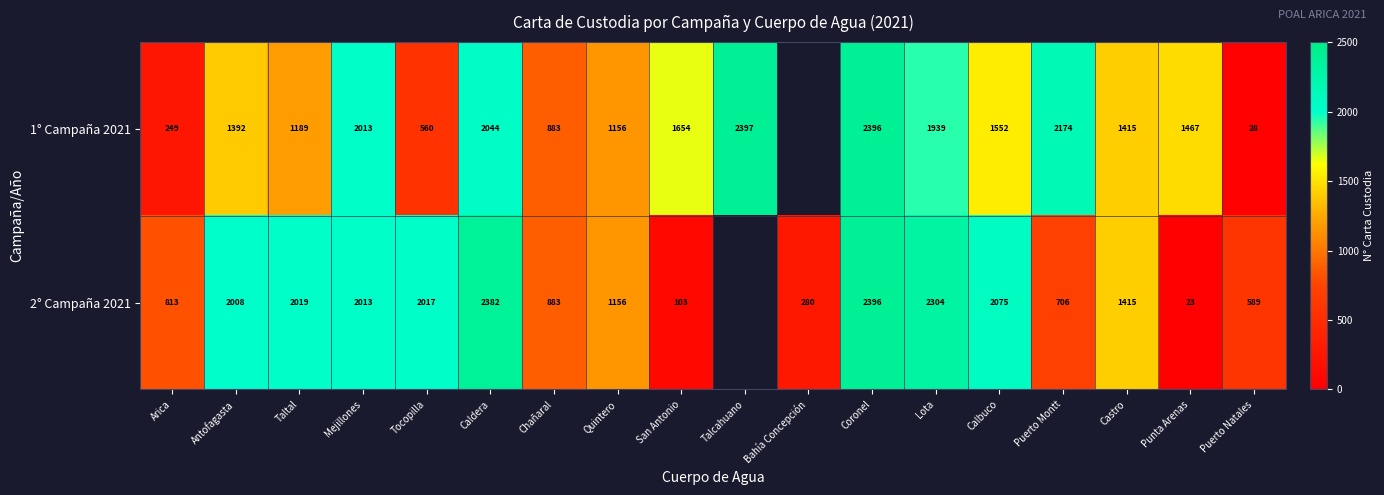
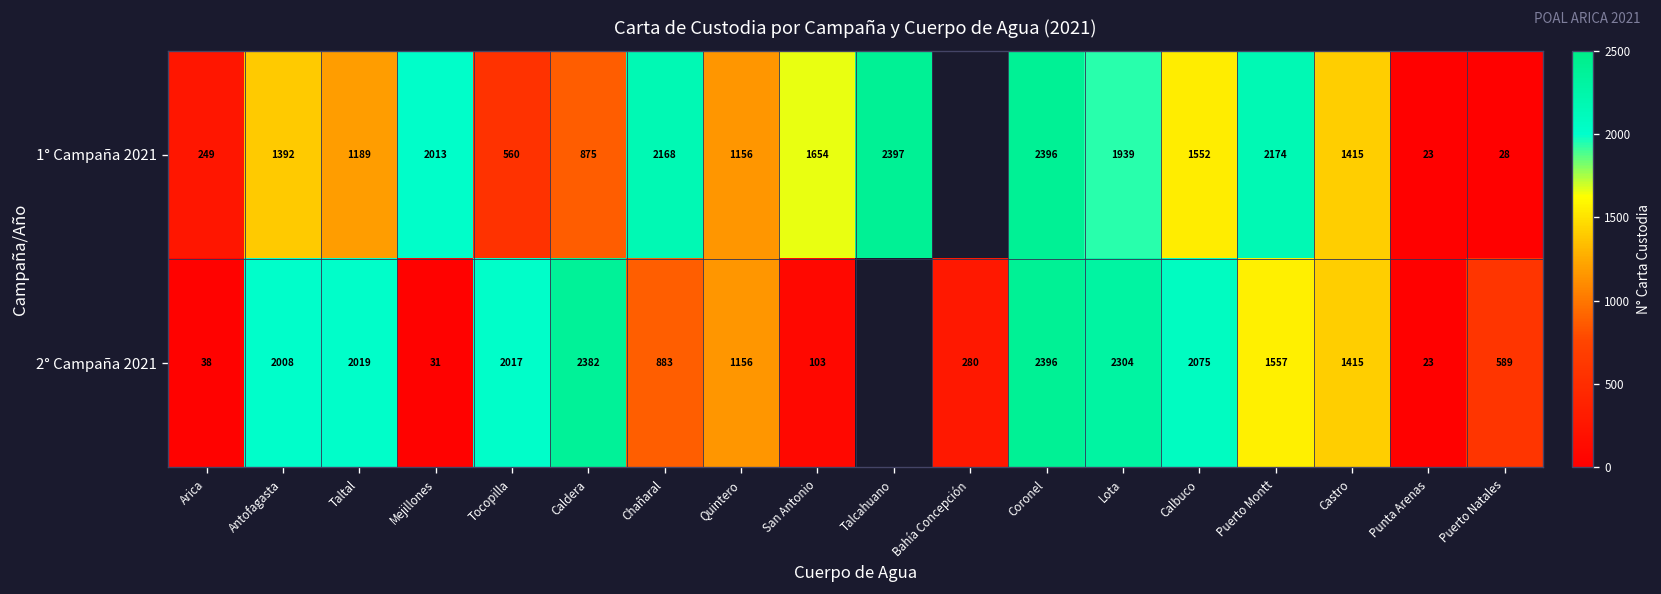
  {
    "1° Campaña 2021": {
      "Arica": 249,
      "Antofagasta": 1392,
      "Taltal": 1189,
      "Mejillones": 2013,
      "Tocopilla": 560,
-     "Caldera": 2044,
-     "Chañaral": 883,
+     "Caldera": 875,
+     "Chañaral": 2168,
      "Quintero": 1156,
      "San Antonio": 1654,
      "Talcahuano": 2397,
      "Coronel": 2396,
      "Lota": 1939,
      "Calbuco": 1552,
      "Puerto Montt": 2174,
      "Castro": 1415,
-     "Punta Arenas": 1467,
+     "Punta Arenas": 23,
      "Puerto Natales": 28
    },
    "2° Campaña 2021": {
-     "Arica": 813,
+     "Arica": 38,
      "Antofagasta": 2008,
      "Taltal": 2019,
-     "Mejillones": 2013,
+     "Mejillones": 31,
      "Tocopilla": 2017,
      "Caldera": 2382,
      "Chañaral": 883,
      "Quintero": 1156,
      "San Antonio": 103,
      "Bahía Concepción": 280,
      "Coronel": 2396,
      "Lota": 2304,
      "Calbuco": 2075,
-     "Puerto Montt": 706,
+     "Puerto Montt": 1557,
      "Castro": 1415,
      "Punta Arenas": 23,
      "Puerto Natales": 589
    }
  }
